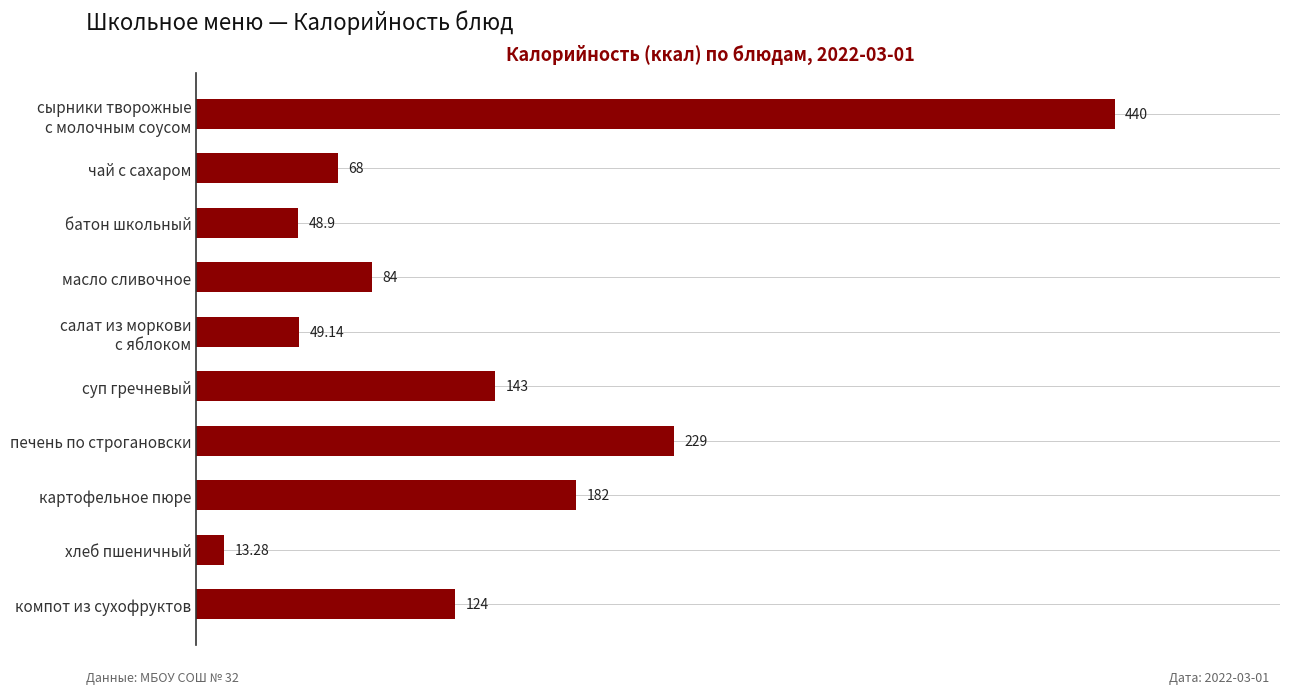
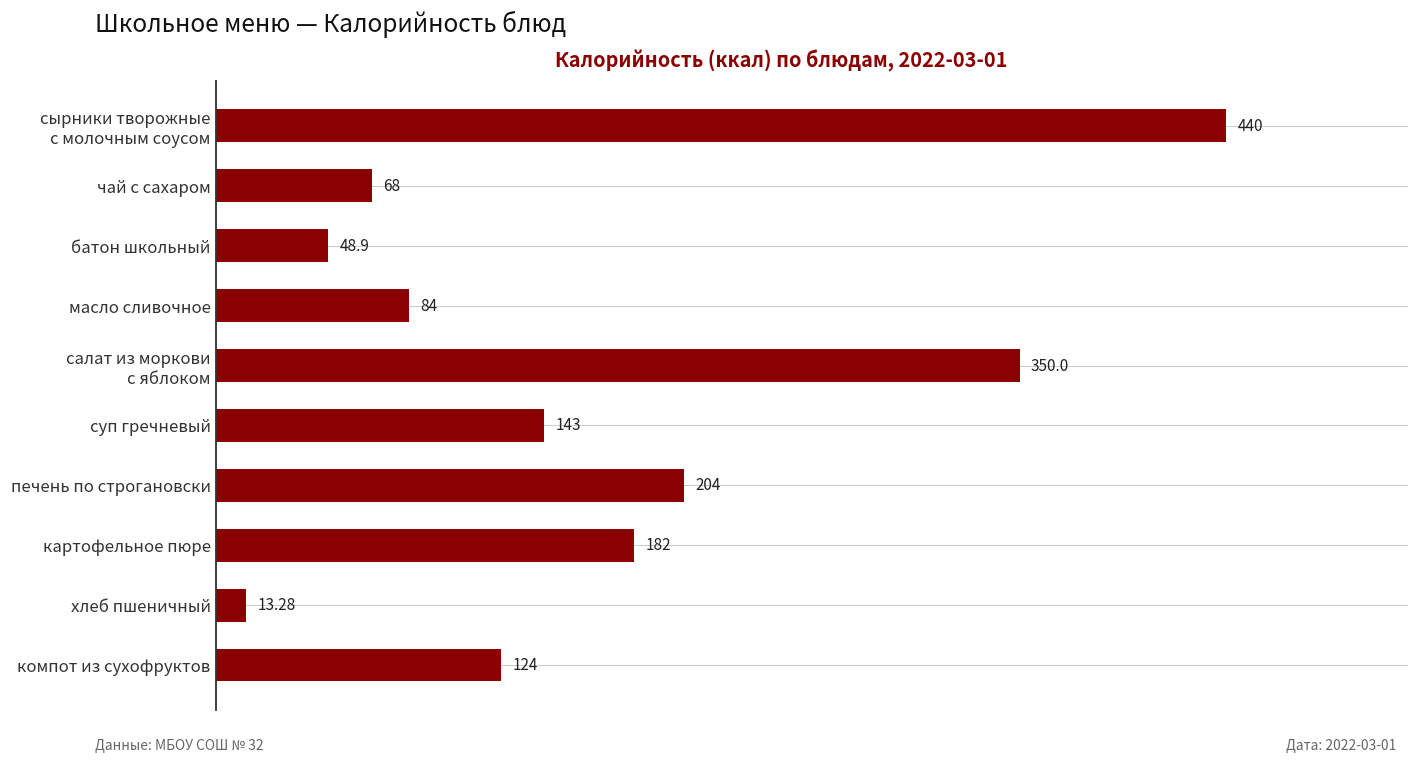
  {
    "сырники творожные с молочным соусом": 440,
    "чай с сахаром": 68,
    "батон школьный": 48.9,
    "масло сливочное": 84,
-   "салат из моркови с яблоком": 49.14,
+   "салат из моркови с яблоком": 350.0,
    "суп гречневый": 143,
-   "печень по строгановски": 229,
+   "печень по строгановски": 204,
    "картофельное пюре": 182,
    "хлеб пшеничный": 13.28,
    "компот из сухофруктов": 124
  }
